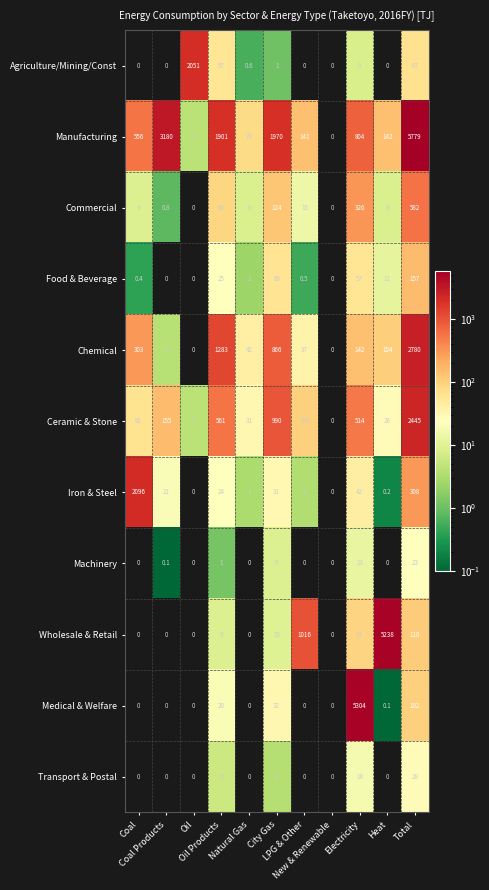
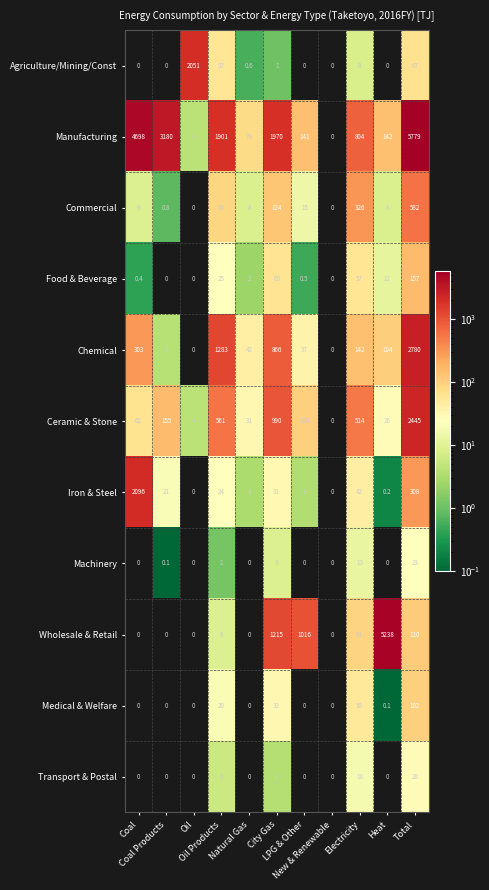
  {
    "Agriculture/Mining/Const": {
      "Coal": 0,
      "Coal Products": 0,
      "Oil": 2051,
      "Natural Gas": 0.6,
      "City Gas": 1,
      "LPG & Other": 0,
      "New & Renewable": 0,
      "Heat": 0
    },
    "Manufacturing": {
-     "Coal": 556,
+     "Coal": 4698,
      "Coal Products": 3180,
      "Oil": 4,
      "Oil Products": 1901,
      "Natural Gas": 79,
      "City Gas": 1970,
      "LPG & Other": 141,
      "New & Renewable": 0,
      "Electricity": 804,
      "Heat": 142,
      "Total": 5779
    },
    "Commercial": {
      "Coal": 9,
      "Coal Products": 0.8,
      "Oil": 0,
      "Oil Products": 90,
      "City Gas": 124,
      "New & Renewable": 0,
      "Electricity": 326,
      "Total": 582
    },
    "Food & Beverage": {
      "Coal": 0.4,
      "Coal Products": 0,
      "Oil": 0,
      "Natural Gas": 2,
      "LPG & Other": 0.5,
      "New & Renewable": 0,
      "Total": 157
    },
    "Chemical": {
      "Coal": 303,
      "Coal Products": 4,
      "Oil": 0,
      "Oil Products": 1283,
      "Natural Gas": 42,
      "City Gas": 866,
      "New & Renewable": 0,
      "Electricity": 142,
      "Heat": 104,
      "Total": 2780
    },
    "Ceramic & Stone": {
      "Coal": 62,
      "Coal Products": 155,
      "Oil": 4,
      "Oil Products": 561,
      "Natural Gas": 31,
      "City Gas": 990,
      "LPG & Other": 100,
      "New & Renewable": 0,
      "Electricity": 514,
      "Total": 2445
    },
    "Iron & Steel": {
      "Coal": 2096,
      "Coal Products": 21,
      "Oil": 0,
      "Natural Gas": 3,
      "City Gas": 31,
      "LPG & Other": 3,
      "New & Renewable": 0,
      "Electricity": 42,
      "Heat": 0.2,
      "Total": 308
    },
    "Machinery": {
      "Coal": 0,
      "Coal Products": 0.1,
      "Oil": 0,
      "Oil Products": 1,
      "Natural Gas": 0,
      "City Gas": 9,
      "LPG & Other": 0,
      "New & Renewable": 0,
      "Heat": 0,
      "Total": 23
    },
    "Wholesale & Retail": {
      "Coal": 0,
      "Coal Products": 0,
      "Oil": 0,
      "Oil Products": 9,
      "Natural Gas": 0,
-     "City Gas": 10,
+     "City Gas": 1215,
      "LPG & Other": 1016,
      "New & Renewable": 0,
      "Electricity": 91,
      "Heat": 5238,
      "Total": 110
    },
    "Medical & Welfare": {
      "Coal": 0,
      "Coal Products": 0,
      "Oil": 0,
      "Natural Gas": 0,
      "City Gas": 32,
      "LPG & Other": 0,
      "New & Renewable": 0,
-     "Electricity": 5304,
+     "Electricity": 50,
      "Heat": 0.1,
      "Total": 102
    },
    "Transport & Postal": {
      "Coal": 0,
      "Coal Products": 0,
      "Oil": 0,
      "Oil Products": 6,
      "Natural Gas": 0,
      "City Gas": 4,
      "LPG & Other": 0,
      "New & Renewable": 0,
      "Heat": 0
    }
  }
